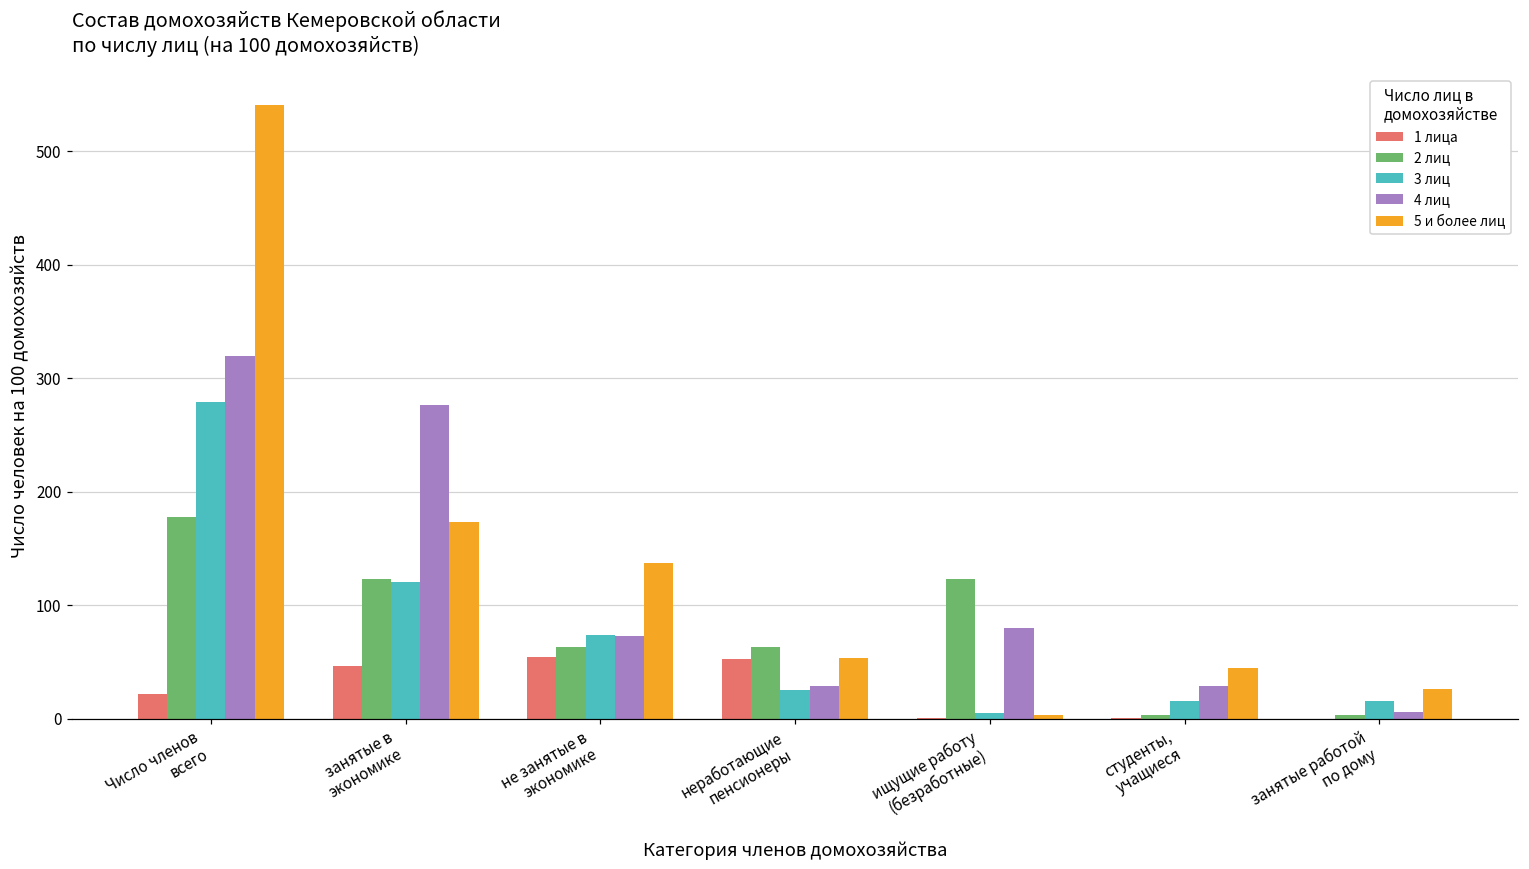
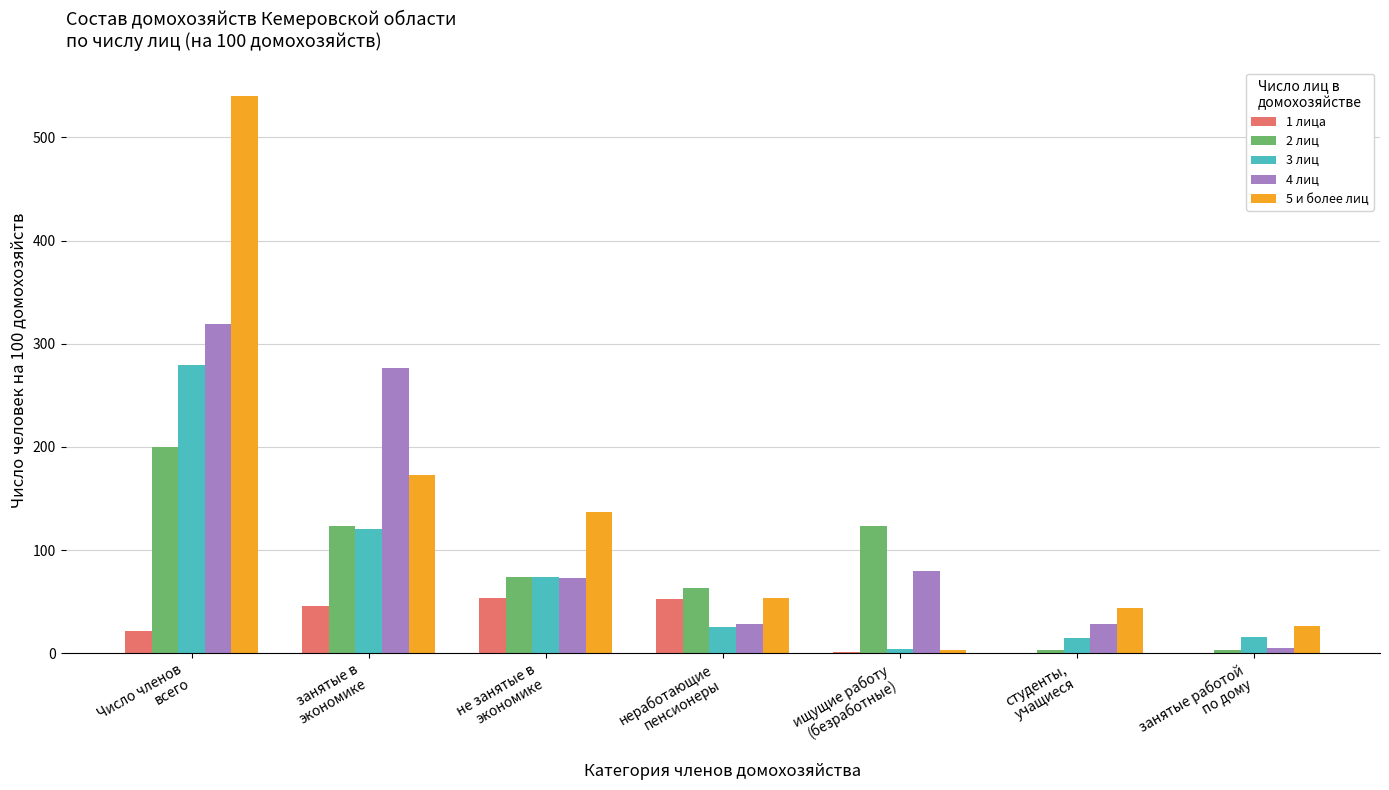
  {
    "1 лица": {
      "Число членов всего": 22,
      "занятые в экономике": 46,
      "не занятые в экономике": 54,
      "неработающие пенсионеры": 52,
      "занятые работой по дому": 0
    },
    "2 лиц": {
-     "Число членов всего": 177,
+     "Число членов всего": 200,
      "занятые в экономике": 123,
-     "не занятые в экономике": 63,
+     "не занятые в экономике": 74,
      "неработающие пенсионеры": 63,
      "ищущие работу (безработные)": 123,
      "студенты, учащиеся": 3,
      "занятые работой по дому": 3
    },
    "3 лиц": {
      "Число членов всего": 279,
      "занятые в экономике": 120,
      "не занятые в экономике": 74,
      "неработающие пенсионеры": 25,
      "ищущие работу (безработные)": 4,
      "студенты, учащиеся": 15,
      "занятые работой по дому": 15
    },
    "4 лиц": {
      "Число членов всего": 319,
      "занятые в экономике": 277,
      "не занятые в экономике": 73,
      "неработающие пенсионеры": 29,
      "ищущие работу (безработные)": 80,
      "студенты, учащиеся": 29,
      "занятые работой по дому": 5
    },
    "5 и более лиц": {
      "Число членов всего": 541,
      "занятые в экономике": 173,
      "не занятые в экономике": 137,
      "неработающие пенсионеры": 54,
      "ищущие работу (безработные)": 3,
      "студенты, учащиеся": 44,
      "занятые работой по дому": 26
    }
  }
